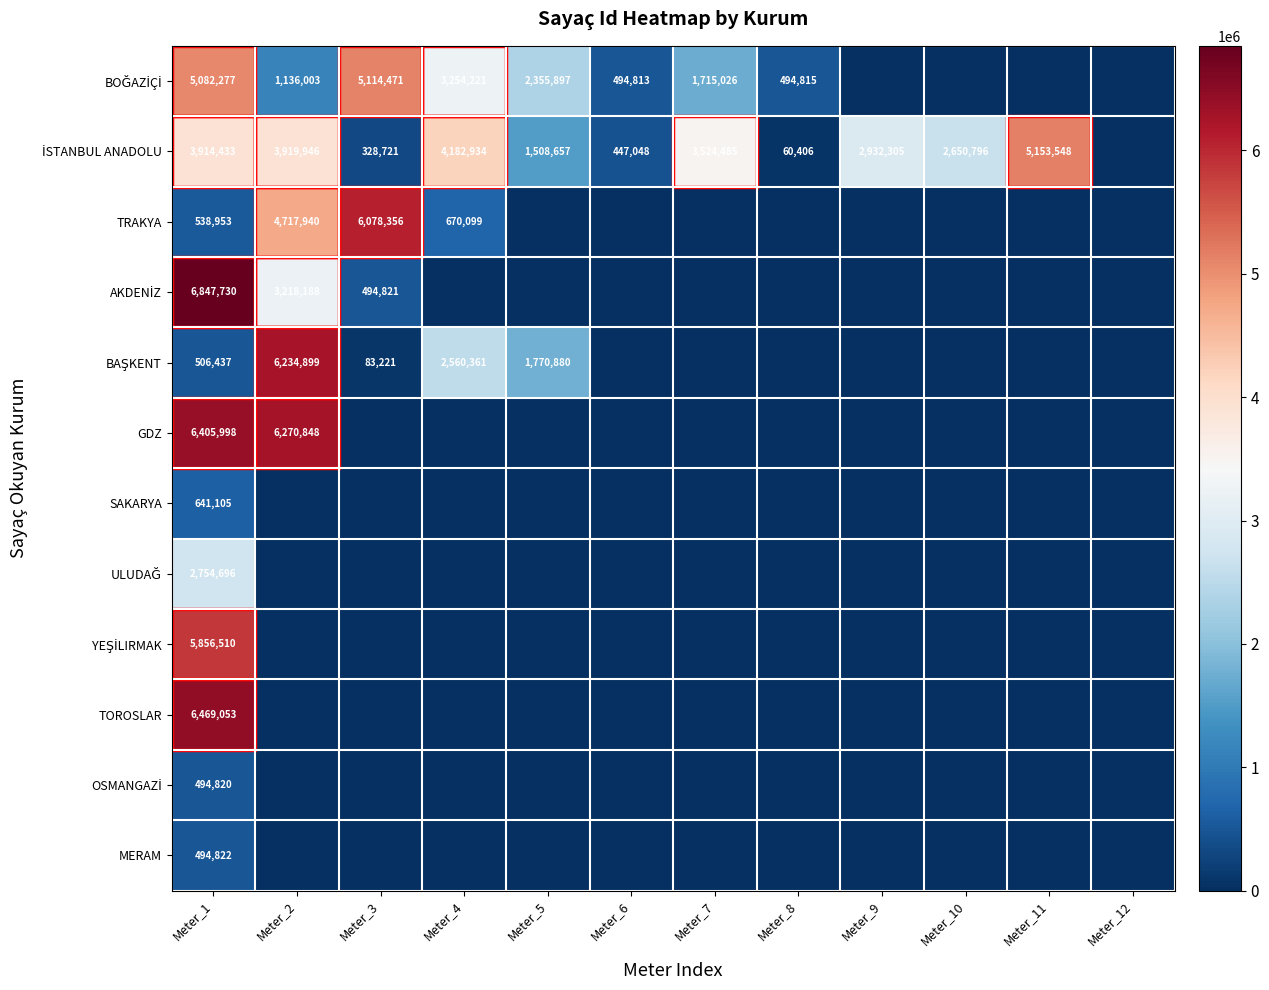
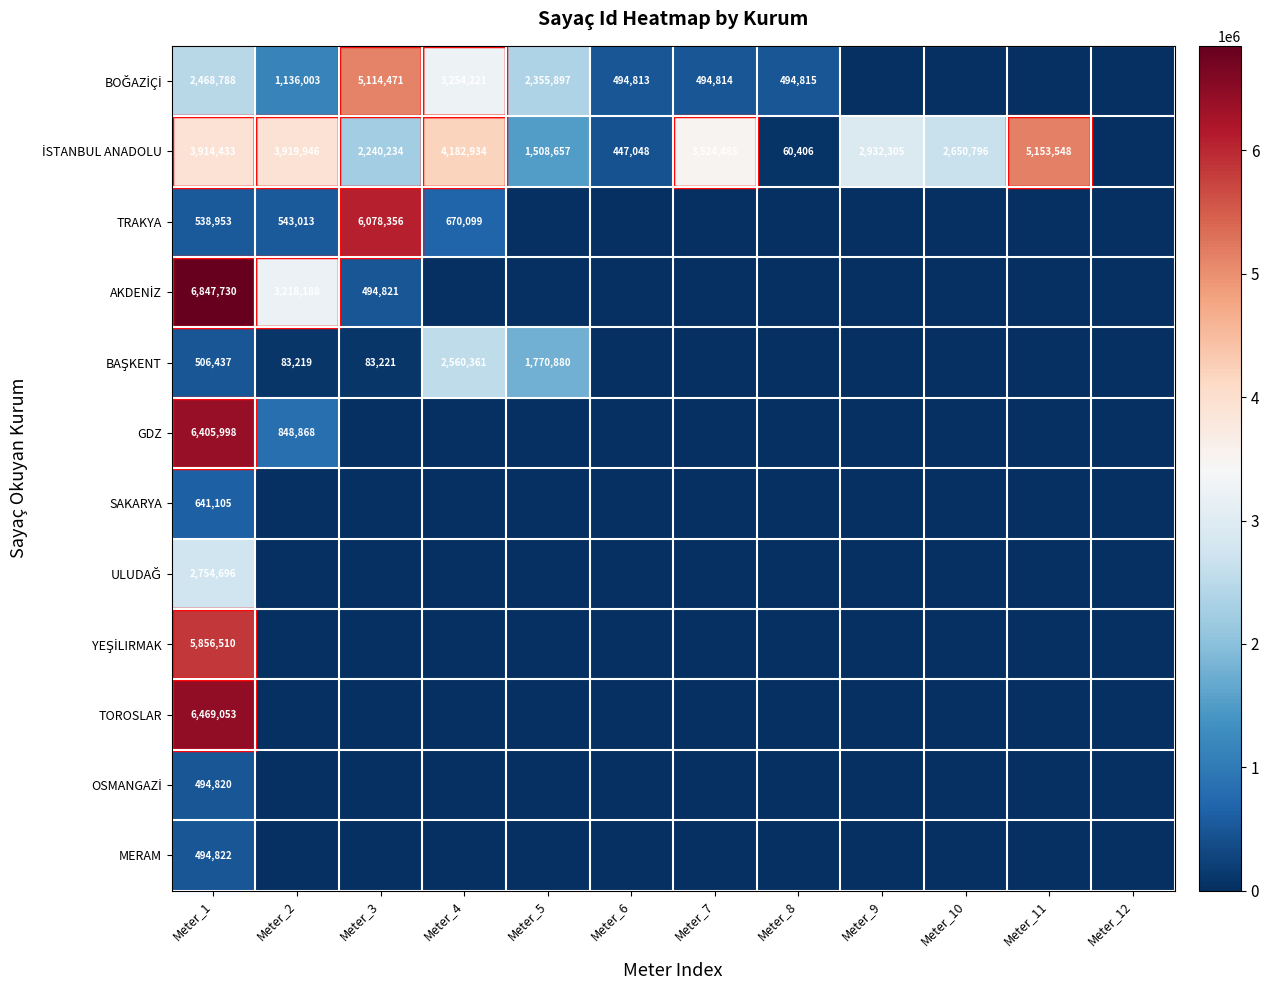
  {
    "BOĞAZİÇİ": {
-     "Meter_1": "5,082,277",
+     "Meter_1": "2,468,788",
      "Meter_2": "1,136,003",
      "Meter_3": "5,114,471",
      "Meter_5": "2,355,897",
      "Meter_6": "494,813",
-     "Meter_7": "1,715,026",
+     "Meter_7": "494,814",
      "Meter_8": "494,815"
    },
    "İSTANBUL ANADOLU": {
-     "Meter_3": "328,721",
+     "Meter_3": "2,240,234",
      "Meter_4": "4,182,934",
      "Meter_5": "1,508,657",
      "Meter_6": "447,048",
      "Meter_8": "60,406",
      "Meter_10": "2,650,796",
      "Meter_11": "5,153,548"
    },
    "TRAKYA": {
      "Meter_1": "538,953",
-     "Meter_2": "4,717,940",
+     "Meter_2": "543,013",
      "Meter_3": "6,078,356",
      "Meter_4": "670,099"
    },
    "AKDENİZ": {
      "Meter_1": "6,847,730",
      "Meter_3": "494,821"
    },
    "BAŞKENT": {
      "Meter_1": "506,437",
-     "Meter_2": "6,234,899",
+     "Meter_2": "83,219",
      "Meter_3": "83,221",
      "Meter_4": "2,560,361",
      "Meter_5": "1,770,880"
    },
    "GDZ": {
      "Meter_1": "6,405,998",
-     "Meter_2": "6,270,848"
+     "Meter_2": "848,868"
    },
    "SAKARYA": {
      "Meter_1": "641,105"
    },
    "YEŞİLIRMAK": {
      "Meter_1": "5,856,510"
    },
    "TOROSLAR": {
      "Meter_1": "6,469,053"
    },
    "OSMANGAZİ": {
      "Meter_1": "494,820"
    },
    "MERAM": {
      "Meter_1": "494,822"
    }
  }
